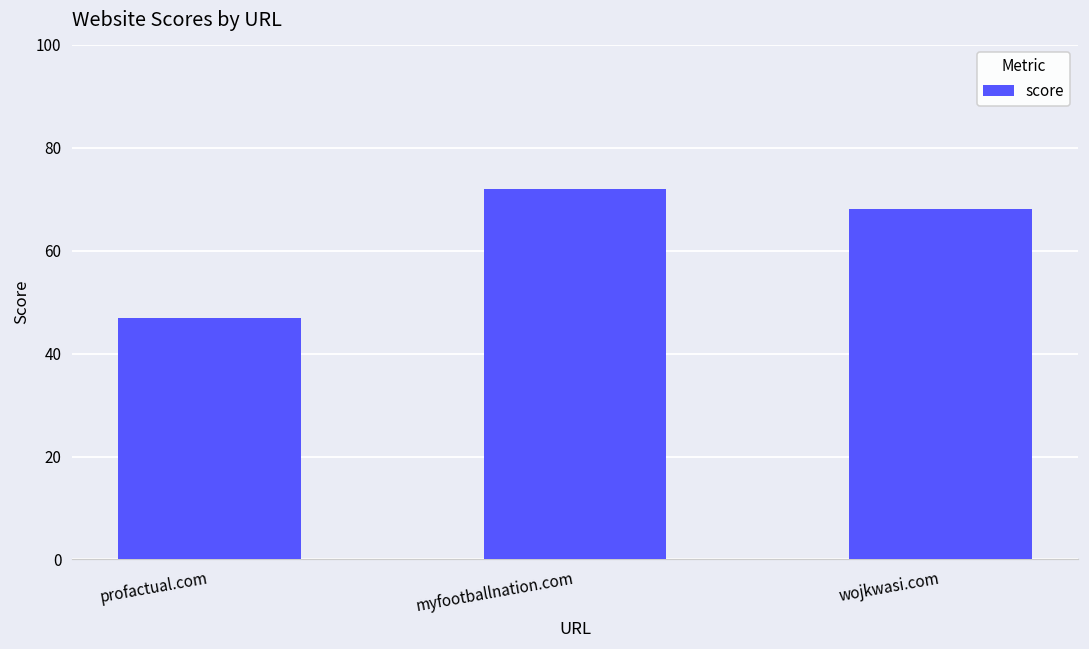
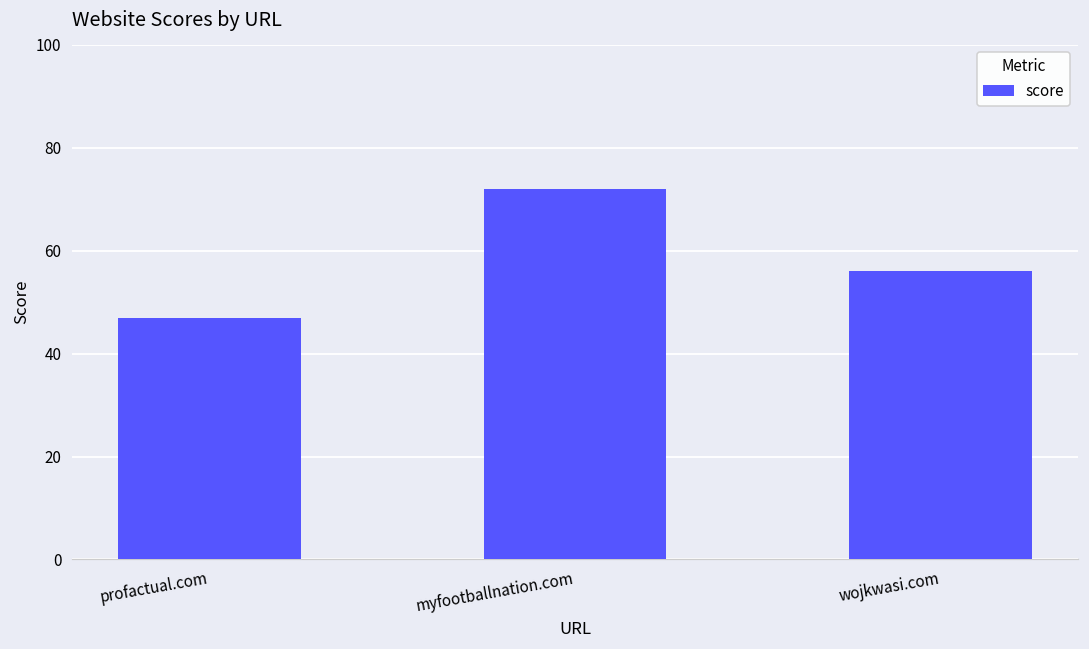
  {
    "profactual.com": 47,
    "myfootballnation.com": 72,
-   "wojkwasi.com": 68
+   "wojkwasi.com": 56
  }
